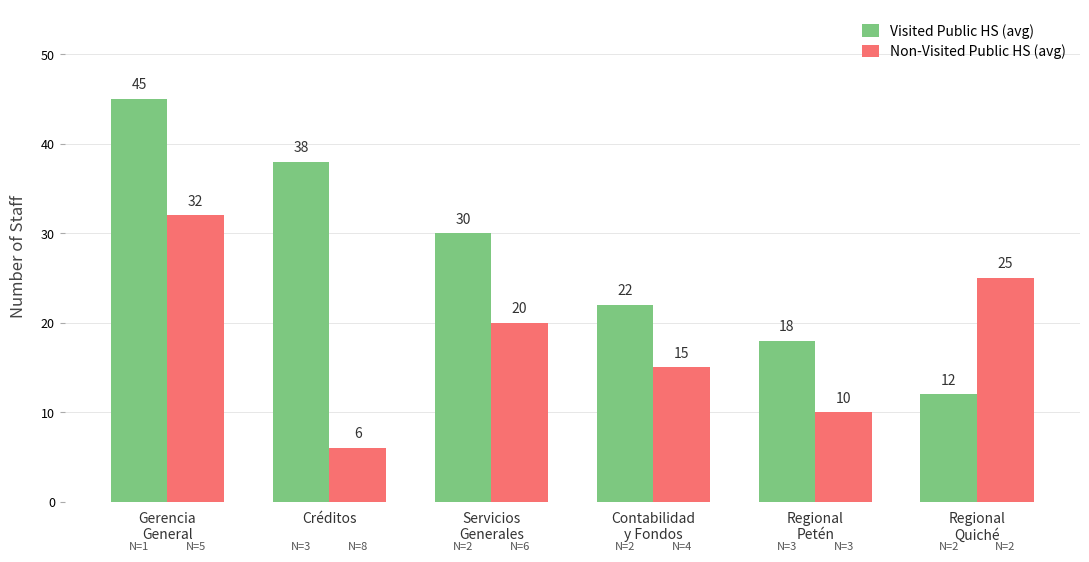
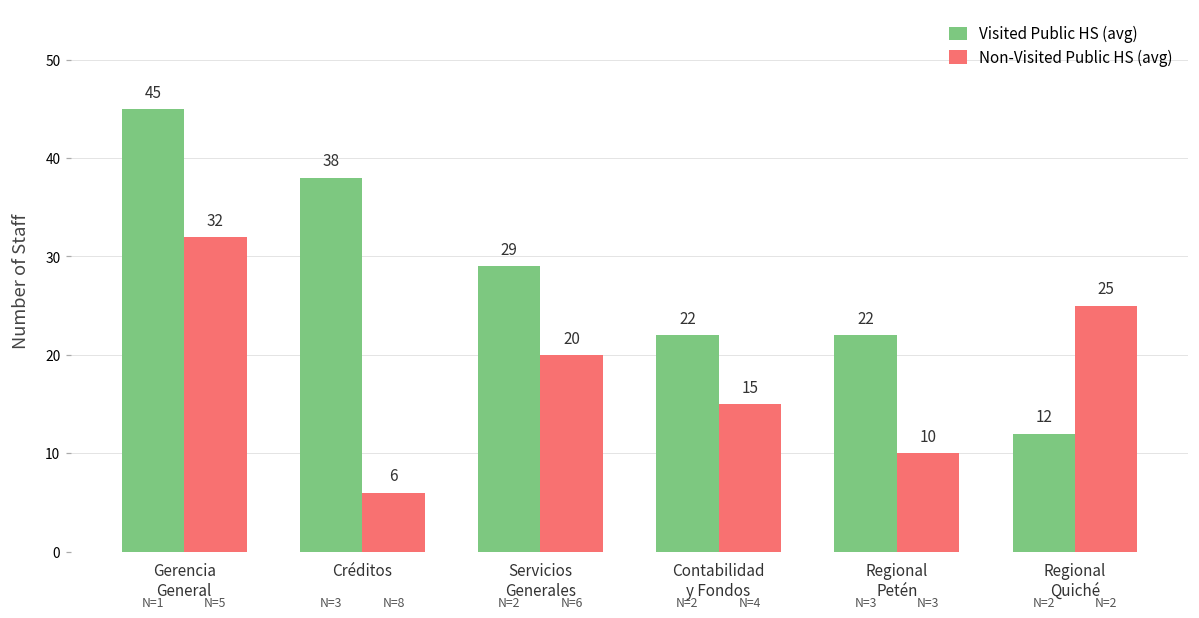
  {
    "Visited Public HS (avg)": {
      "Gerencia General": 45,
      "Créditos": 38,
-     "Servicios Generales": 30,
+     "Servicios Generales": 29,
      "Contabilidad y Fondos": 22,
-     "Regional Petén": 18,
+     "Regional Petén": 22,
      "Regional Quiché": 12
    },
    "Non-Visited Public HS (avg)": {
      "Gerencia General": 32,
      "Créditos": 6,
      "Servicios Generales": 20,
      "Contabilidad y Fondos": 15,
      "Regional Petén": 10,
      "Regional Quiché": 25
    }
  }
